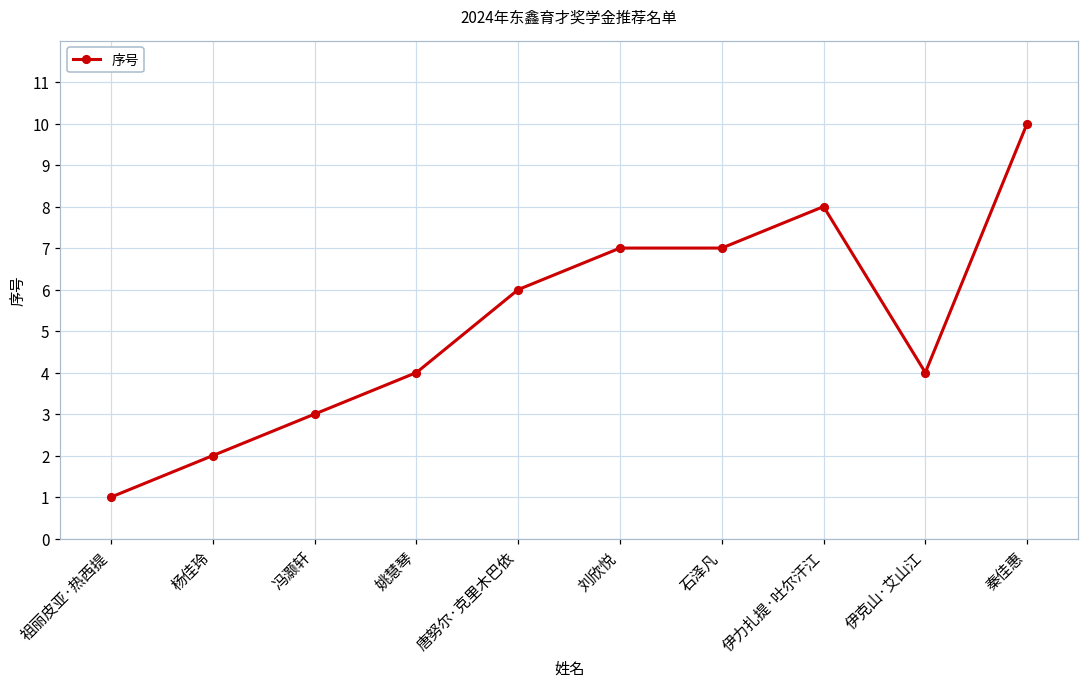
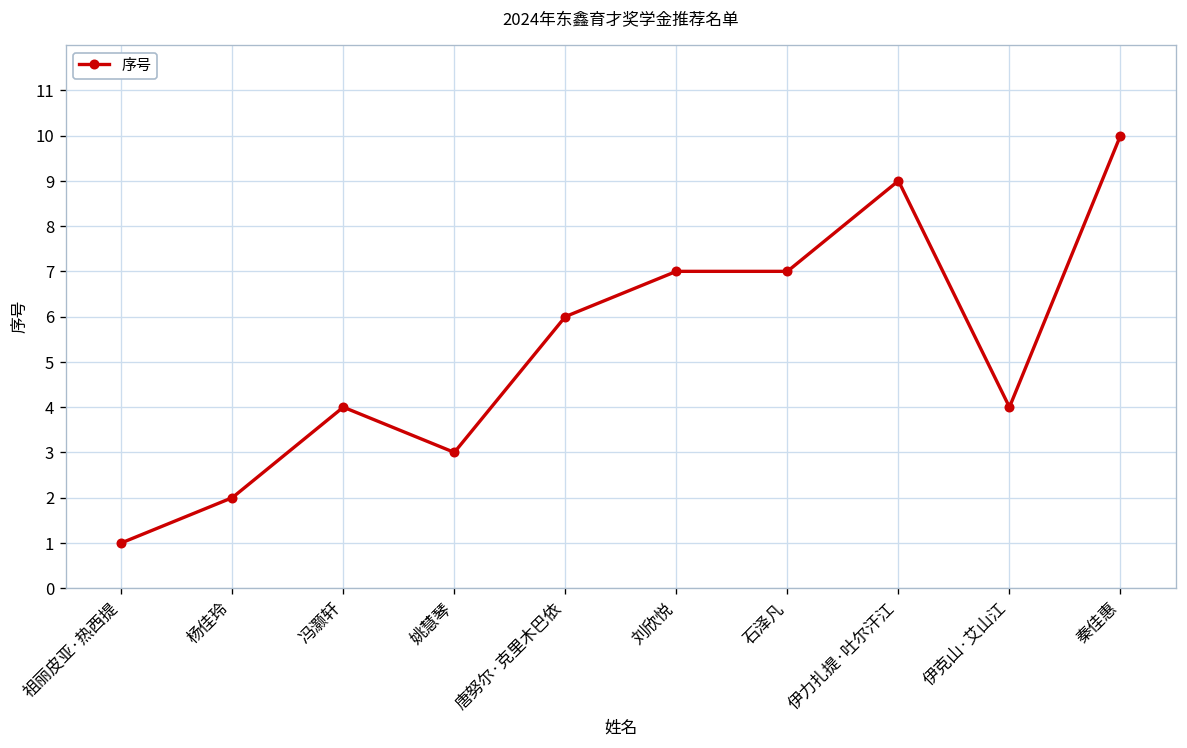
  {
    "祖丽皮亚·热西提": 1,
    "杨佳玲": 2,
-   "冯灏轩": 3,
-   "姚慧琴": 4,
+   "冯灏轩": 4,
+   "姚慧琴": 3,
    "唐努尔·克里木巴依": 6,
    "刘欣悦": 7,
    "石泽凡": 7,
-   "伊力扎提·吐尔汗江": 8,
+   "伊力扎提·吐尔汗江": 9,
    "伊克山·艾山江": 4,
    "秦佳惠": 10
  }
